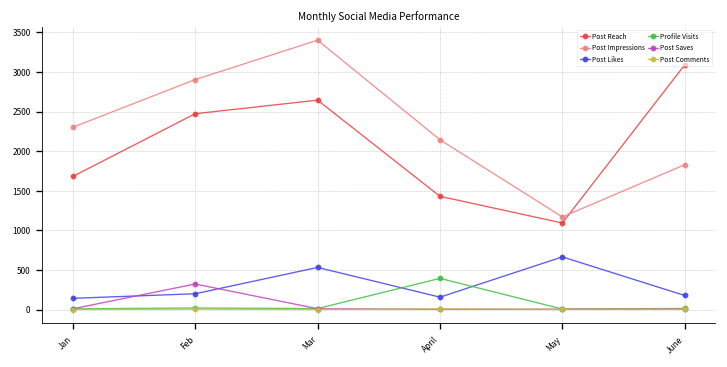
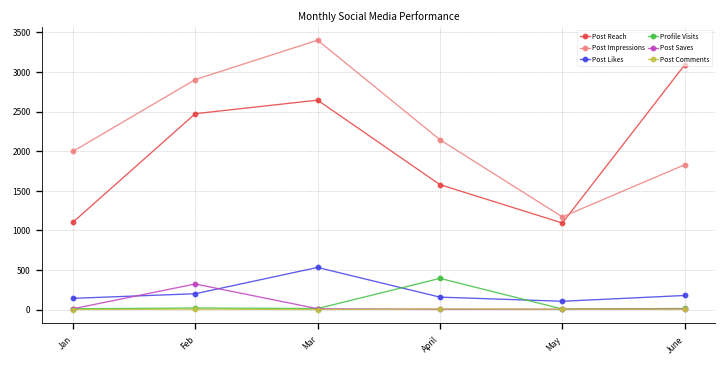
  {
    "Post Reach": {
-     "Jan": 1700,
+     "Jan": 1100,
      "Feb": 2500,
      "Mar": 2600,
-     "April": 1400,
+     "April": 1600,
      "May": 1100,
      "June": 3100
    },
    "Post Impressions": {
-     "Jan": 2300,
+     "Jan": 2000,
      "Feb": 2900,
      "Mar": 3400,
      "April": 2100,
      "May": 1200,
      "June": 1800
    },
    "Post Likes": {
      "Jan": 100,
      "Feb": 200,
      "Mar": 500,
      "April": 200,
-     "May": 700,
+     "May": 100,
      "June": 200
    },
    "Profile Visits": {
      "April": 400
    },
    "Post Saves": {
      "Feb": 300
    }
  }
